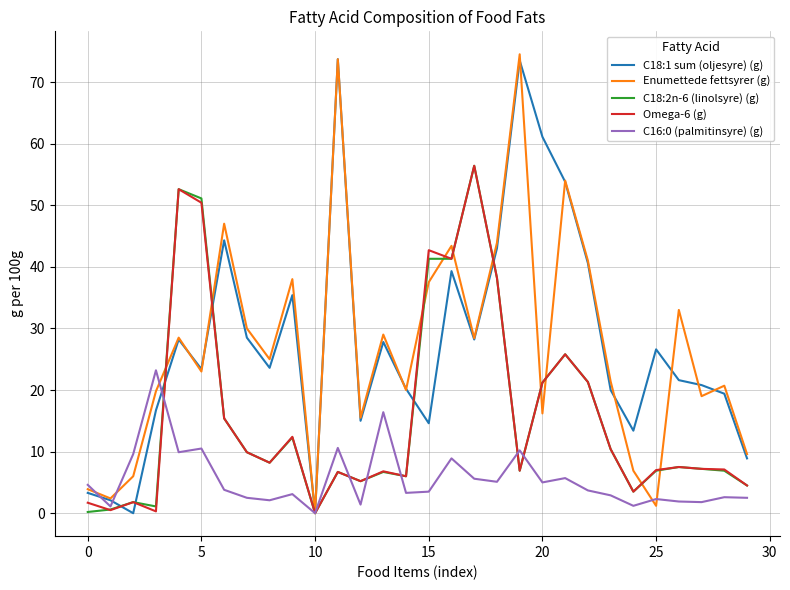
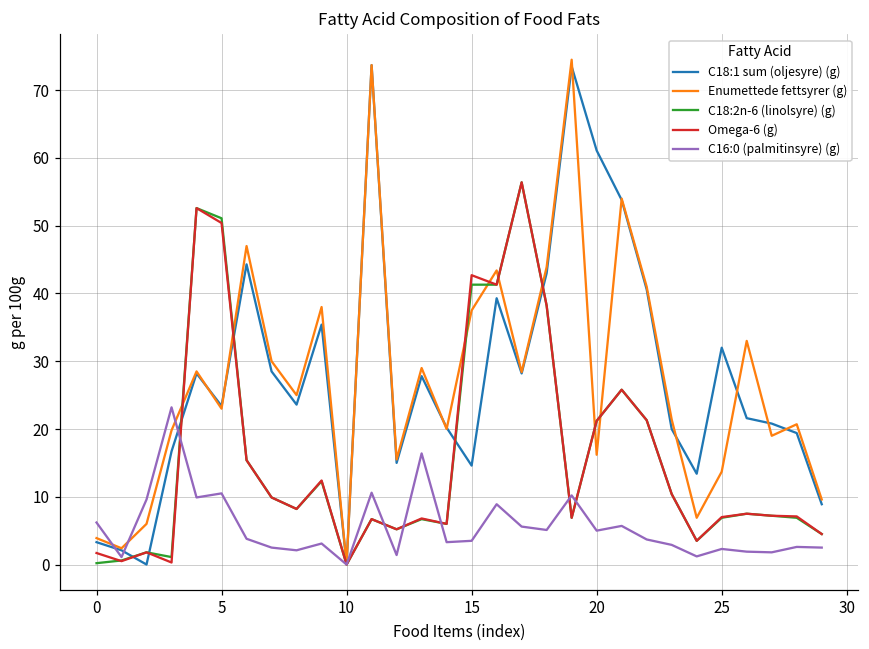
  {
    "C18:1 sum (oljesyre) (g)": {
      "0": 3,
      "15": 15,
      "20": 61,
-     "25": 27
+     "25": 32
    },
    "Enumettede fettsyrer (g)": {
      "0": 4,
      "15": 38,
      "20": 16,
-     "25": 1
+     "25": 14
    },
    "C18:2n-6 (linolsyre) (g)": {
      "0": 0,
      "5": 51,
      "15": 41
    },
    "Omega-6 (g)": {
      "0": 2,
      "5": 50,
      "15": 43
    },
    "C16:0 (palmitinsyre) (g)": {
-     "0": 5,
+     "0": 6,
      "5": 11,
      "15": 4,
      "20": 5,
      "25": 2
    }
  }
